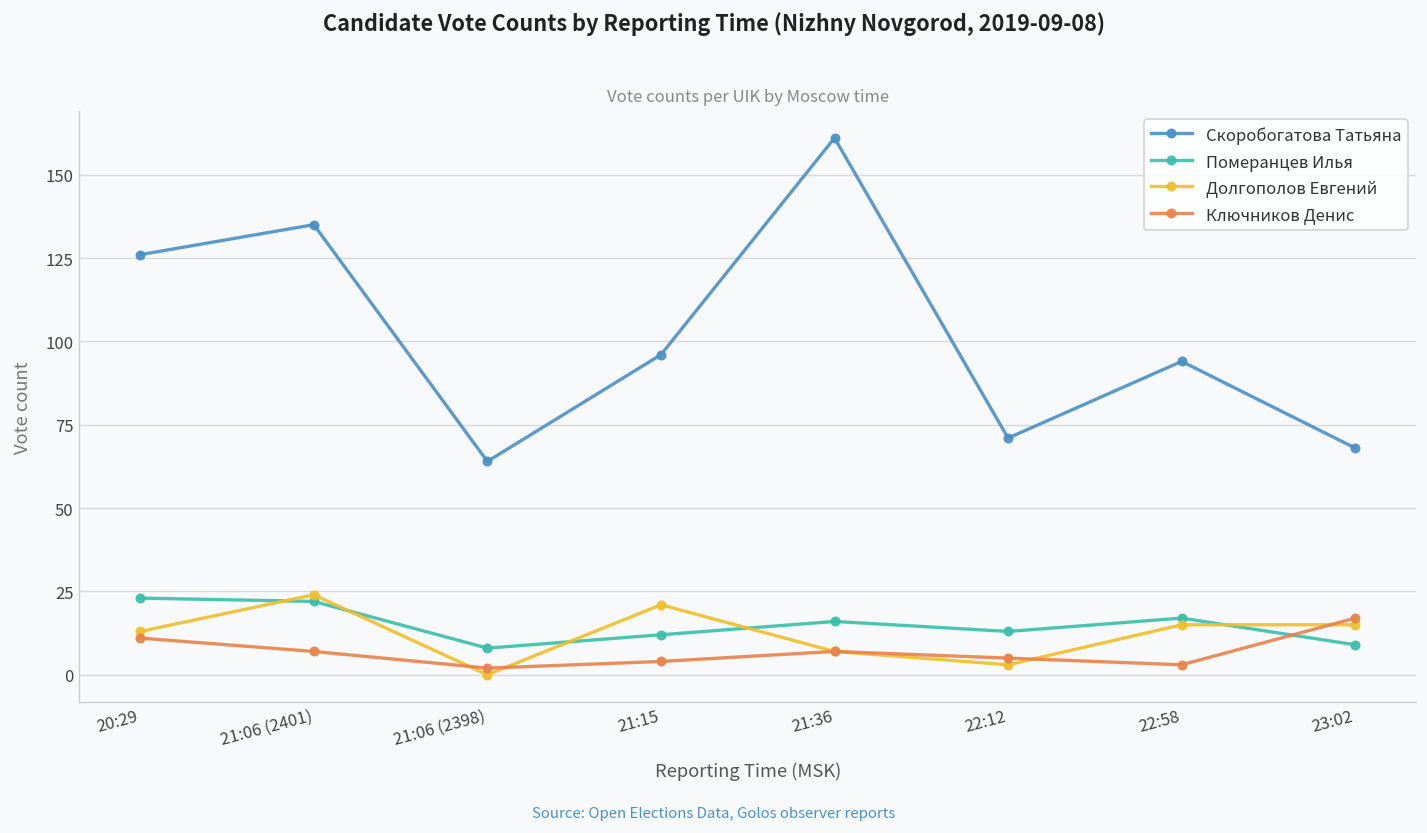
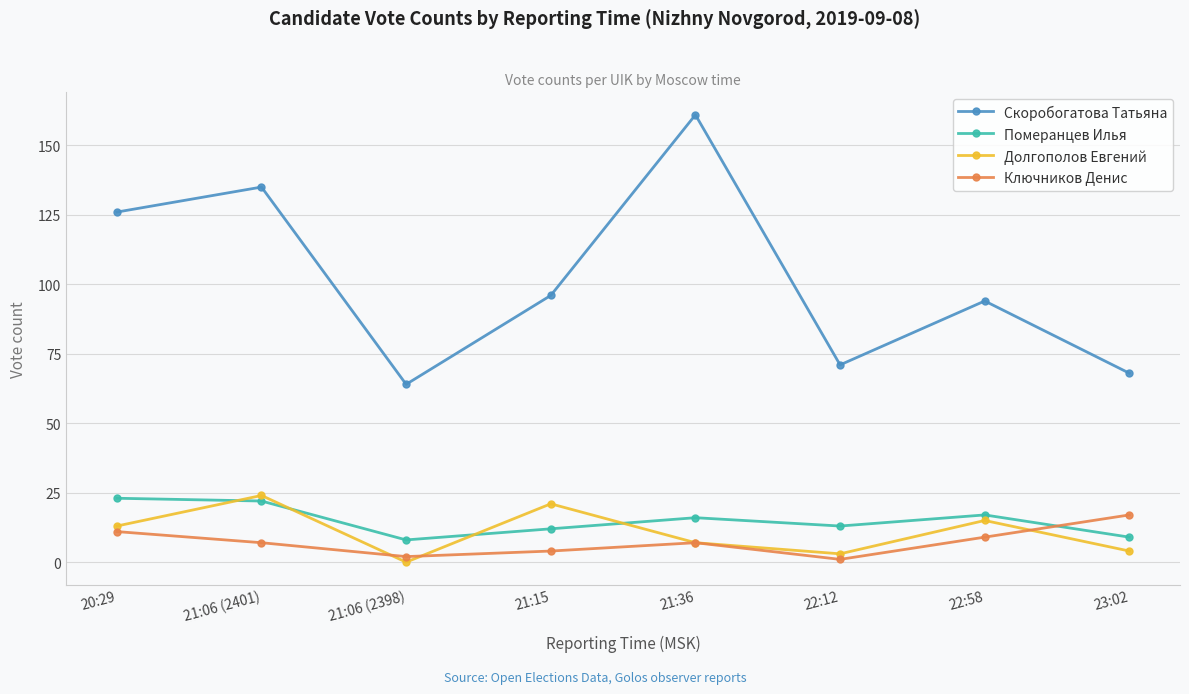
  {
    "Долгополов Евгений": {
      "20:29": 13,
      "21:06 (2401)": 24,
      "21:06 (2398)": 0,
      "21:15": 21,
      "22:12": 3,
      "22:58": 15,
-     "23:02": 15
+     "23:02": 4
    },
    "Ключников Денис": {
      "20:29": 11,
      "21:06 (2401)": 7,
      "21:06 (2398)": 2,
      "21:15": 4,
-     "22:12": 5,
-     "22:58": 3,
+     "22:12": 1,
+     "22:58": 9,
      "23:02": 17
    }
  }
